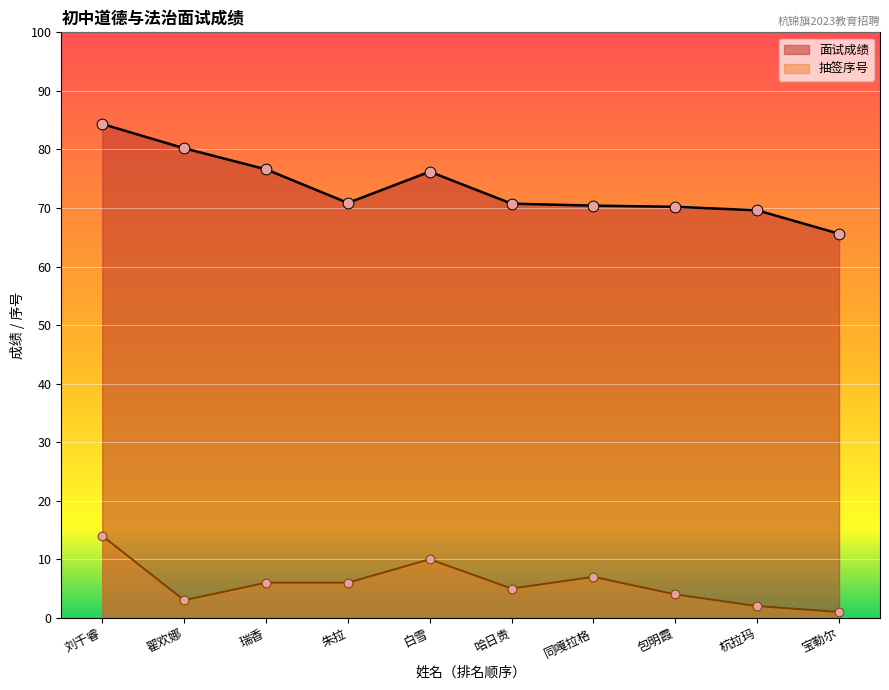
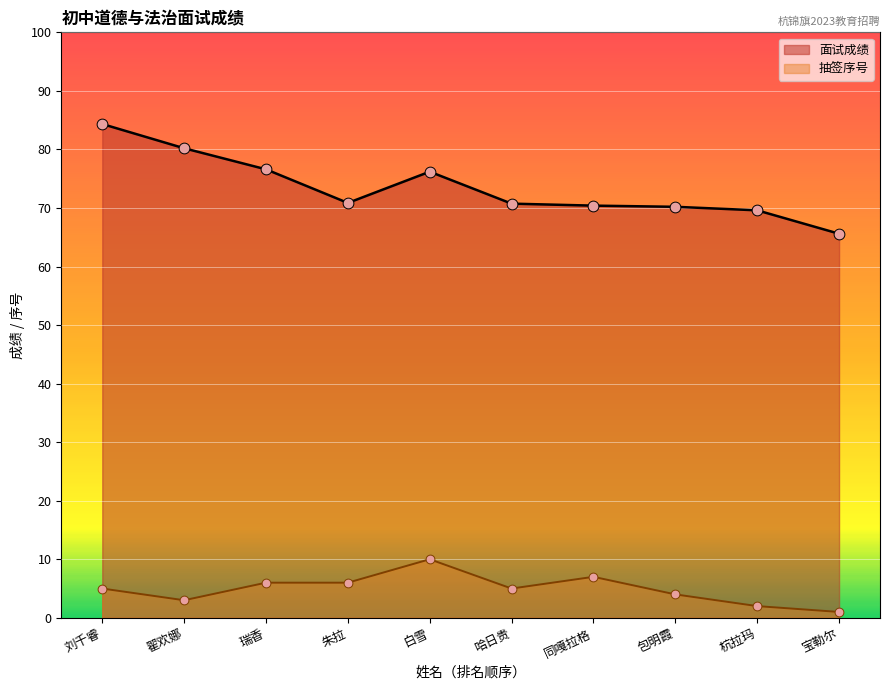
  {
    "面试成绩": {
      "刘千睿": 84,
      "翟欢娜": 80,
      "瑞香": 77,
      "朱拉": 71,
      "白雪": 76,
      "哈日贵": 71,
      "同嘎拉格": 70,
      "包明霞": 70,
      "杭拉玛": 70,
      "宝勒尔": 66
    },
    "抽签序号": {
-     "刘千睿": 14,
+     "刘千睿": 5,
      "翟欢娜": 3,
      "瑞香": 6,
      "朱拉": 6,
      "白雪": 10,
      "哈日贵": 5,
      "同嘎拉格": 7,
      "包明霞": 4,
      "杭拉玛": 2,
      "宝勒尔": 1
    }
  }
